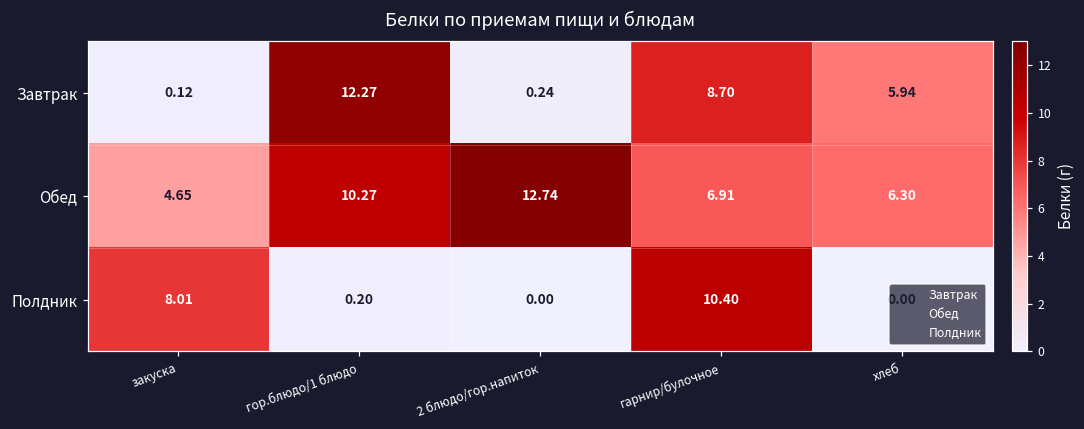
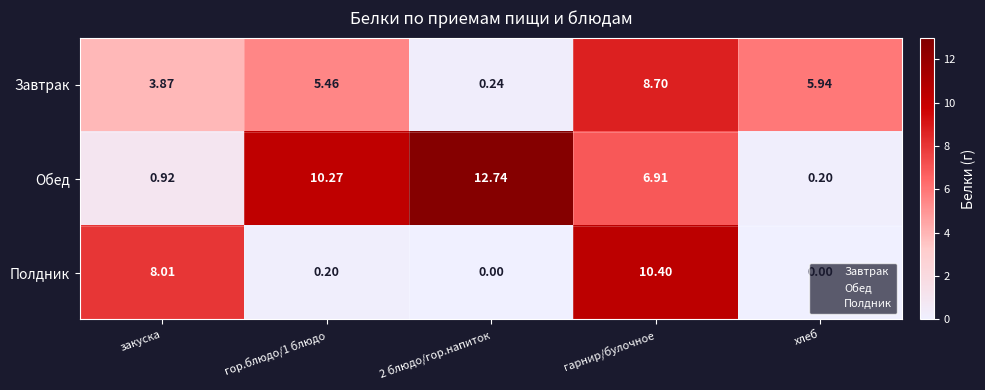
  {
    "Завтрак": {
-     "закуска": 0.12,
-     "гор.блюдо/1 блюдо": 12.27,
+     "закуска": 3.87,
+     "гор.блюдо/1 блюдо": 5.46,
      "2 блюдо/гор.напиток": 0.24,
      "гарнир/булочное": 8.70,
      "хлеб": 5.94
    },
    "Обед": {
-     "закуска": 4.65,
+     "закуска": 0.92,
      "гор.блюдо/1 блюдо": 10.27,
      "2 блюдо/гор.напиток": 12.74,
      "гарнир/булочное": 6.91,
-     "хлеб": 6.30
+     "хлеб": 0.20
    },
    "Полдник": {
      "закуска": 8.01,
      "гор.блюдо/1 блюдо": 0.20,
      "2 блюдо/гор.напиток": 0.00,
      "гарнир/булочное": 10.40
    }
  }
